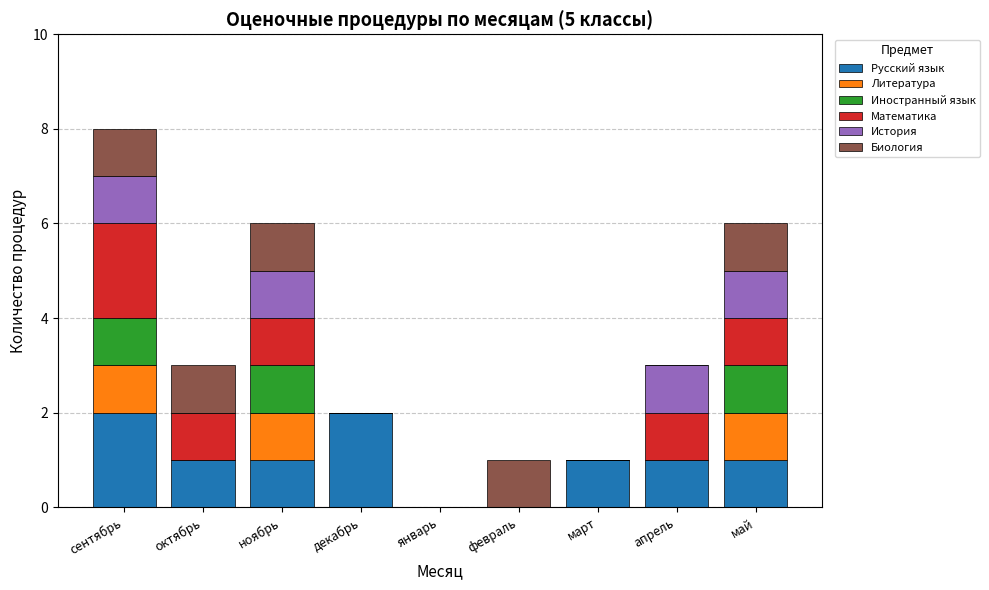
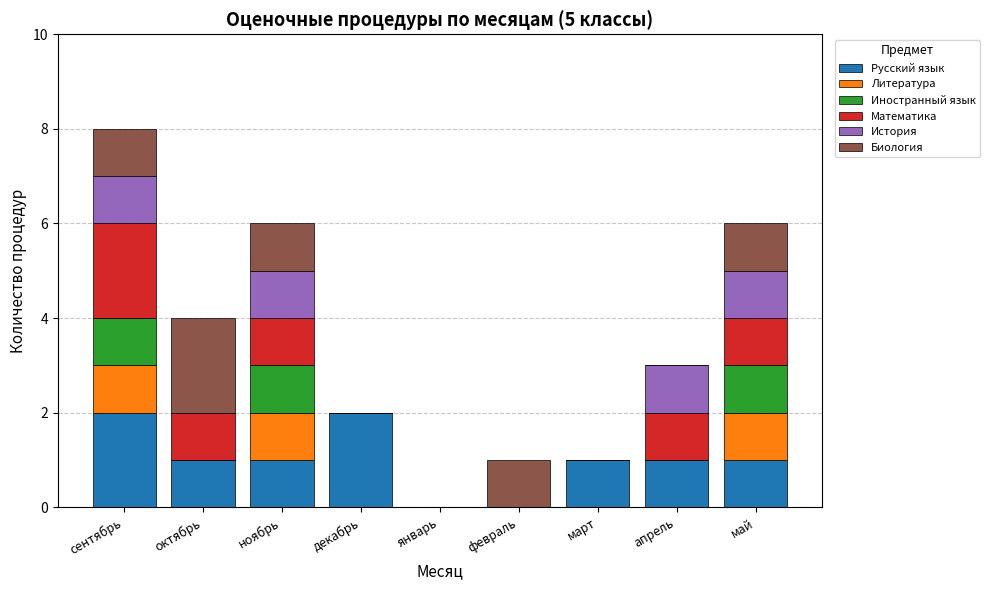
  {
    "Русский язык": {
      "сентябрь": 2,
      "октябрь": 1,
      "ноябрь": 1,
      "декабрь": 2,
      "январь": 0,
      "февраль": 0,
      "март": 1,
      "апрель": 1,
      "май": 1
    },
    "Литература": {
      "сентябрь": 1,
      "октябрь": 0,
      "ноябрь": 1,
      "декабрь": 0,
      "январь": 0,
      "февраль": 0,
      "март": 0,
      "апрель": 0,
      "май": 1
    },
    "Иностранный язык": {
      "сентябрь": 1,
      "октябрь": 0,
      "ноябрь": 1,
      "декабрь": 0,
      "январь": 0,
      "февраль": 0,
      "март": 0,
      "апрель": 0,
      "май": 1
    },
    "Математика": {
      "сентябрь": 2,
      "октябрь": 1,
      "ноябрь": 1,
      "декабрь": 0,
      "январь": 0,
      "февраль": 0,
      "март": 0,
      "апрель": 1,
      "май": 1
    },
    "История": {
      "сентябрь": 1,
      "октябрь": 0,
      "ноябрь": 1,
      "декабрь": 0,
      "январь": 0,
      "февраль": 0,
      "март": 0,
      "апрель": 1,
      "май": 1
    },
    "Биология": {
      "сентябрь": 1,
-     "октябрь": 1,
+     "октябрь": 2,
      "ноябрь": 1,
      "декабрь": 0,
      "январь": 0,
      "февраль": 1,
      "март": 0,
      "апрель": 0,
      "май": 1
    }
  }
